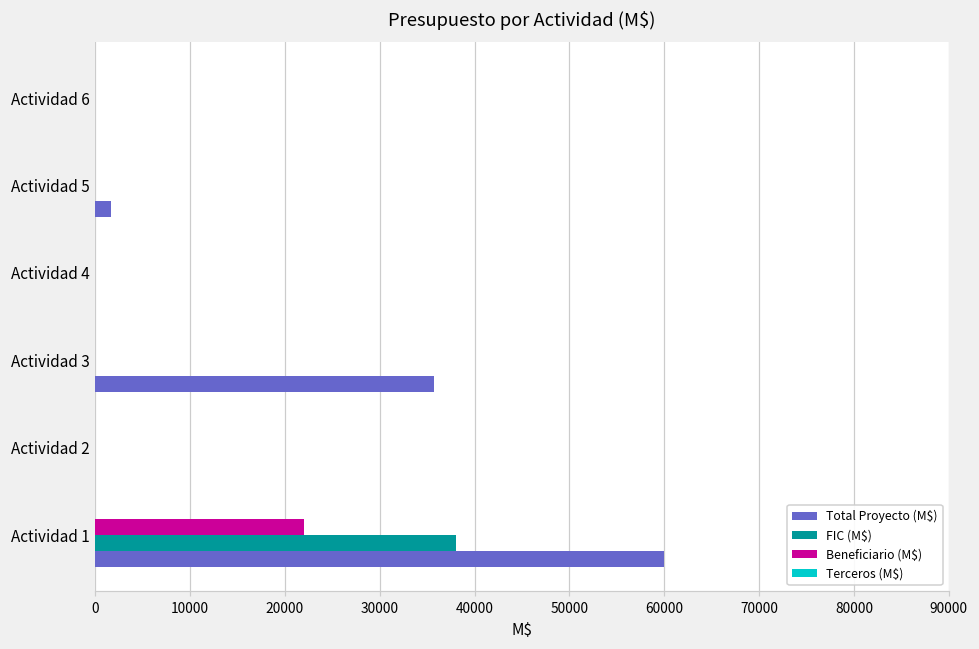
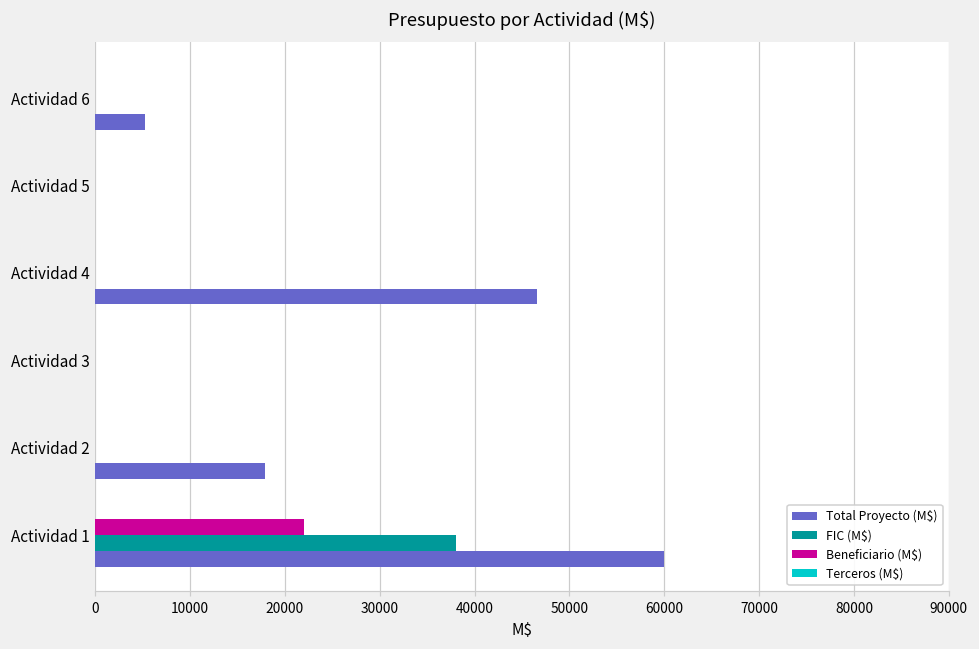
  {
    "Total Proyecto (M$)": {
-     "Actividad 6": 0,
-     "Actividad 5": 2000,
-     "Actividad 4": 0,
-     "Actividad 3": 36000,
-     "Actividad 2": 0,
+     "Actividad 6": 5000,
+     "Actividad 5": 0,
+     "Actividad 4": 47000,
+     "Actividad 3": 0,
+     "Actividad 2": 18000,
      "Actividad 1": 60000
    },
    "FIC (M$)": {
      "Actividad 6": 0,
      "Actividad 5": 0,
      "Actividad 4": 0,
      "Actividad 3": 0,
      "Actividad 2": 0,
      "Actividad 1": 38000
    },
    "Beneficiario (M$)": {
      "Actividad 6": 0,
      "Actividad 5": 0,
      "Actividad 4": 0,
      "Actividad 3": 0,
      "Actividad 2": 0,
      "Actividad 1": 22000
    },
    "Terceros (M$)": {
      "Actividad 6": 0,
      "Actividad 5": 0,
      "Actividad 4": 0,
      "Actividad 3": 0,
      "Actividad 2": 0,
      "Actividad 1": 0
    }
  }
